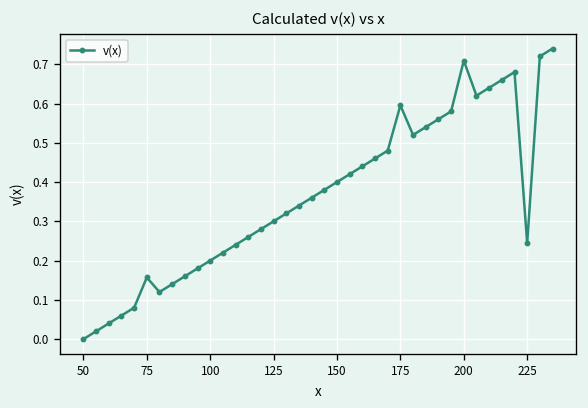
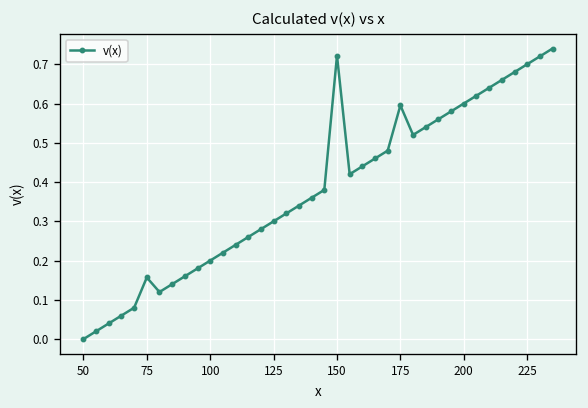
  {
    "50": 0.00,
    "75": 0.16,
    "100": 0.20,
    "125": 0.30,
-   "150": 0.40,
+   "150": 0.72,
    "175": 0.60,
-   "200": 0.71,
-   "225": 0.24
+   "200": 0.60,
+   "225": 0.70
  }
